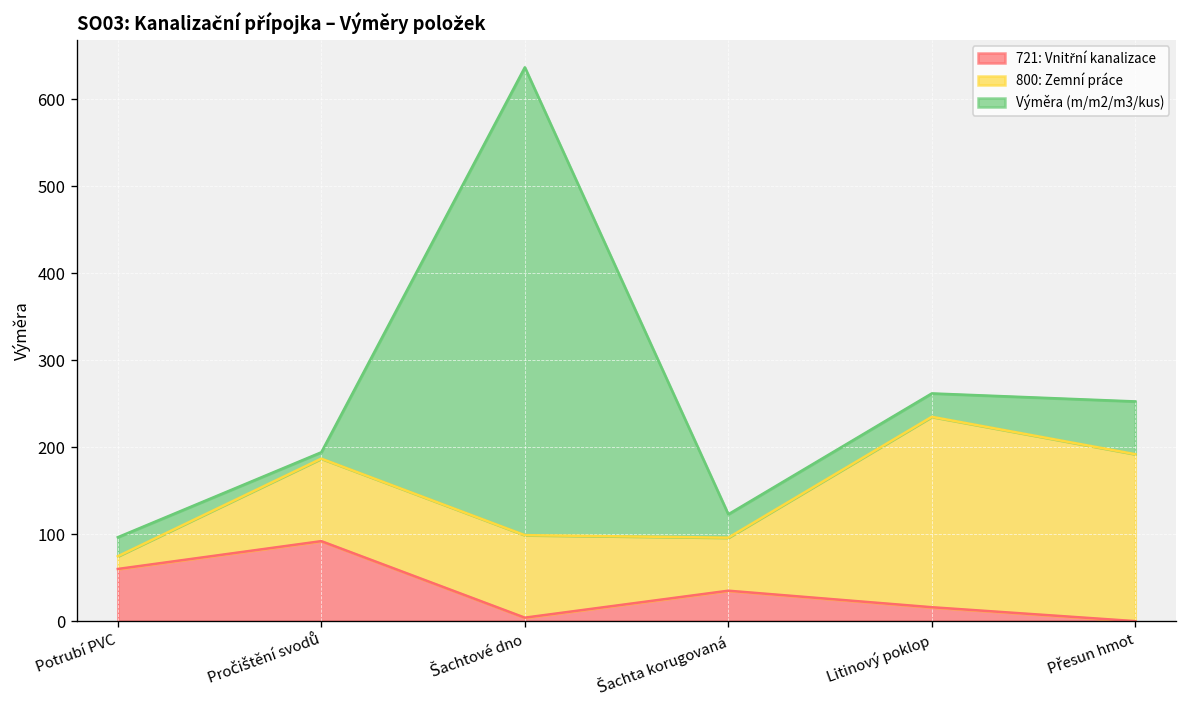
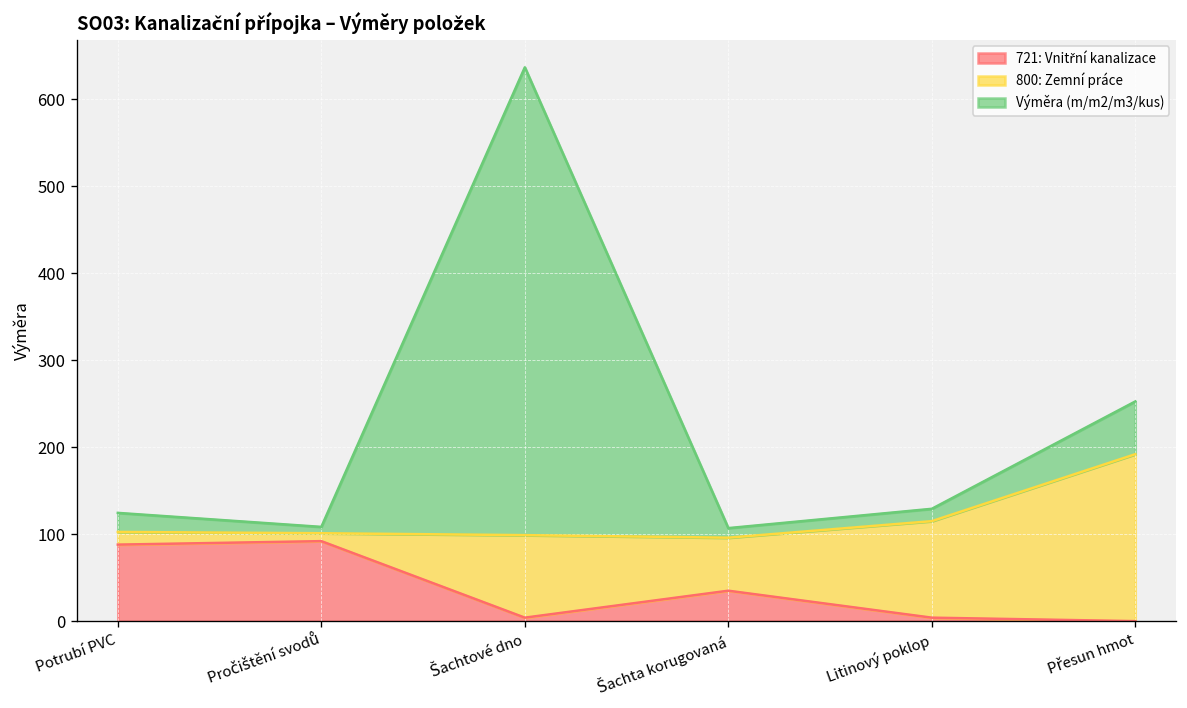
  {
    "721: Vnitřní kanalizace": {
-     "Potrubí PVC": 60,
+     "Potrubí PVC": 90,
      "Pročištění svodů": 90,
      "Šachtové dno": 0,
      "Šachta korugovaná": 40,
-     "Litinový poklop": 20,
+     "Litinový poklop": 0,
      "Přesun hmot": 0
    },
    "800: Zemní práce": {
      "Potrubí PVC": 10,
-     "Pročištění svodů": 90,
+     "Pročištění svodů": 10,
      "Šachtové dno": 90,
      "Šachta korugovaná": 60,
-     "Litinový poklop": 220,
+     "Litinový poklop": 110,
      "Přesun hmot": 190
    },
    "Výměra (m/m2/m3/kus)": {
      "Potrubí PVC": 20,
      "Pročištění svodů": 10,
      "Šachtové dno": 540,
-     "Šachta korugovaná": 30,
-     "Litinový poklop": 30,
+     "Šachta korugovaná": 10,
+     "Litinový poklop": 10,
      "Přesun hmot": 60
    }
  }
